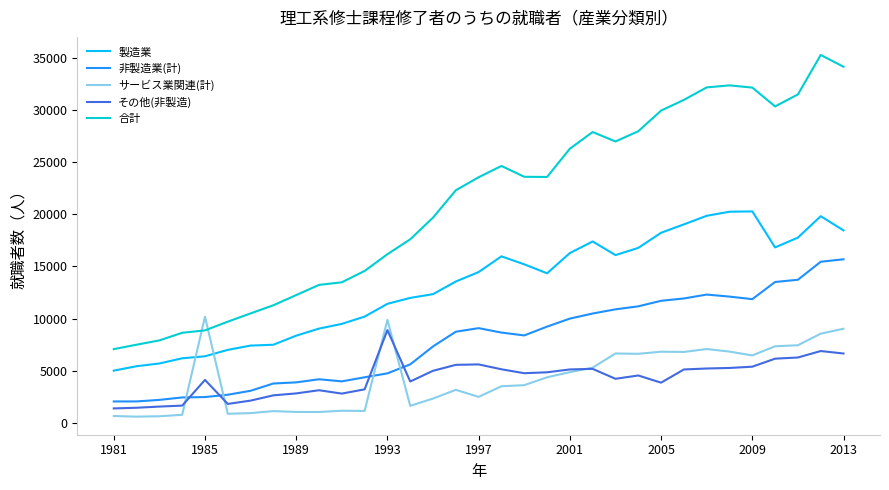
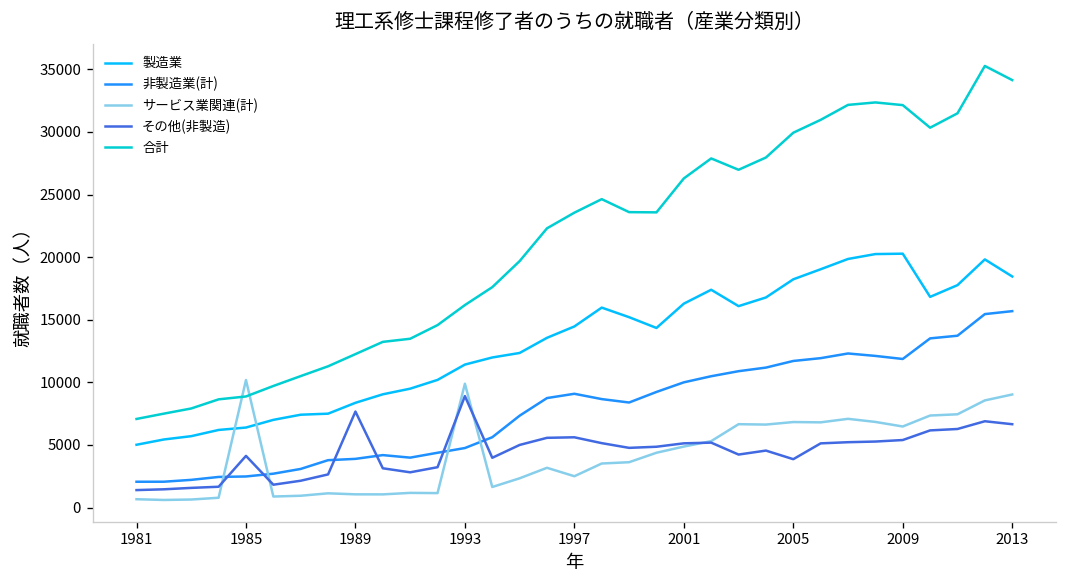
  {
    "サービス業関連(計)": {
      "1981": 700,
      "1985": 10200,
      "1989": 1100,
      "1993": 9900,
      "1997": 2500,
      "2001": 4900,
      "2005": 6800,
      "2009": 6500,
      "2013": 9000
    },
    "その他(非製造)": {
      "1981": 1400,
      "1985": 4100,
-     "1989": 2800,
+     "1989": 7700,
      "1993": 8900,
      "1997": 5600,
      "2001": 5100,
      "2005": 3900,
      "2009": 5400,
      "2013": 6700
    }
  }
